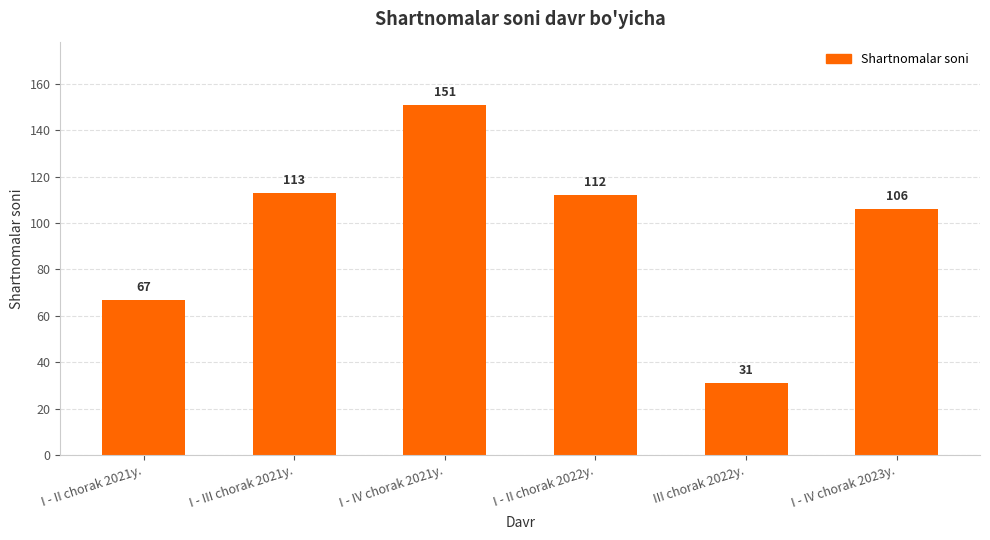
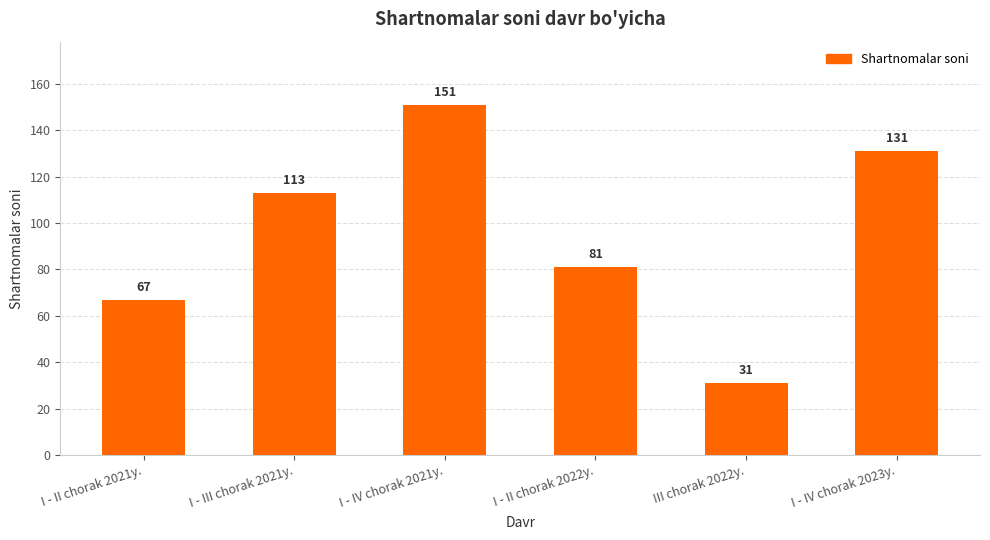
  {
    "I - II chorak 2021y.": 67,
    "I - III chorak 2021y.": 113,
    "I - IV chorak 2021y.": 151,
-   "I - II chorak 2022y.": 112,
+   "I - II chorak 2022y.": 81,
    "III chorak 2022y.": 31,
-   "I - IV chorak 2023y.": 106
+   "I - IV chorak 2023y.": 131
  }
